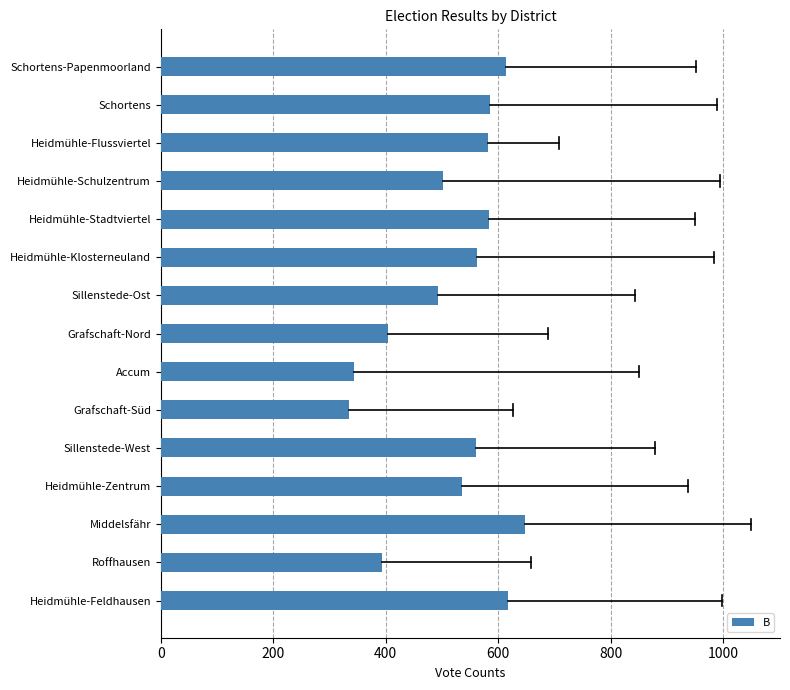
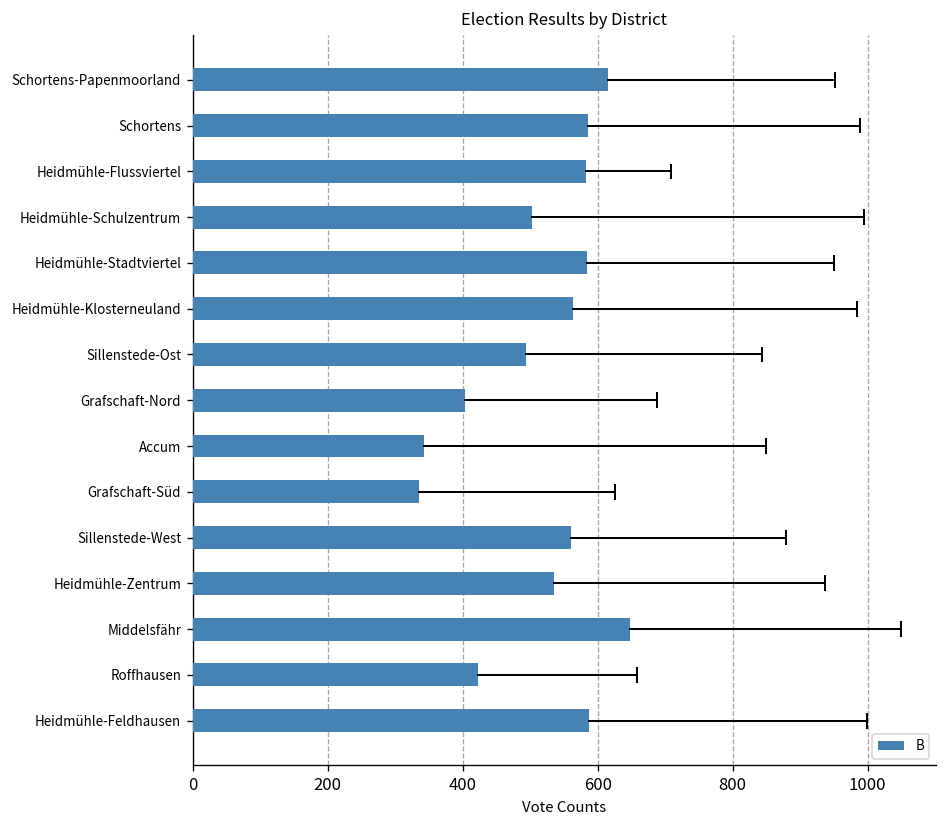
  {
    "B": {
      "Schortens-Papenmoorland": 620,
      "Schortens": 590,
      "Heidmühle-Flussviertel": 580,
      "Heidmühle-Schulzentrum": 500,
      "Heidmühle-Stadtviertel": 580,
      "Heidmühle-Klosterneuland": 560,
      "Sillenstede-Ost": 490,
      "Grafschaft-Nord": 400,
      "Accum": 340,
      "Grafschaft-Süd": 340,
      "Sillenstede-West": 560,
      "Heidmühle-Zentrum": 540,
      "Middelsfähr": 650,
-     "Roffhausen": 390,
-     "Heidmühle-Feldhausen": 620
+     "Roffhausen": 420,
+     "Heidmühle-Feldhausen": 590
    }
  }
